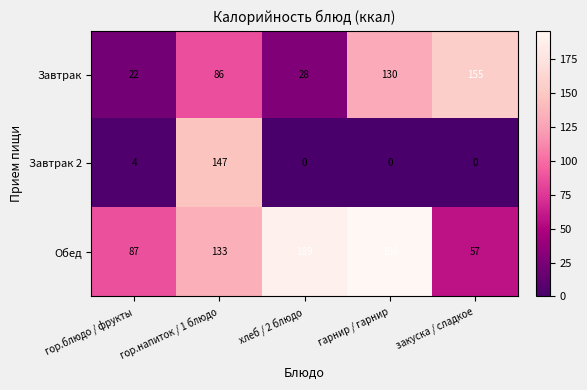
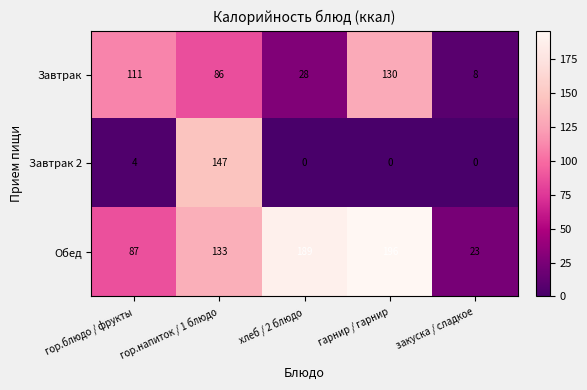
  {
    "Завтрак": {
-     "гор.блюдо / фрукты": 22,
+     "гор.блюдо / фрукты": 111,
      "гор.напиток / 1 блюдо": 86,
      "хлеб / 2 блюдо": 28,
      "гарнир / гарнир": 130,
-     "закуска / сладкое": 155
+     "закуска / сладкое": 8
    },
    "Завтрак 2": {
      "гор.блюдо / фрукты": 4,
      "гор.напиток / 1 блюдо": 147,
      "хлеб / 2 блюдо": 0,
      "гарнир / гарнир": 0,
      "закуска / сладкое": 0
    },
    "Обед": {
      "гор.блюдо / фрукты": 87,
      "гор.напиток / 1 блюдо": 133,
-     "закуска / сладкое": 57
+     "закуска / сладкое": 23
    }
  }
